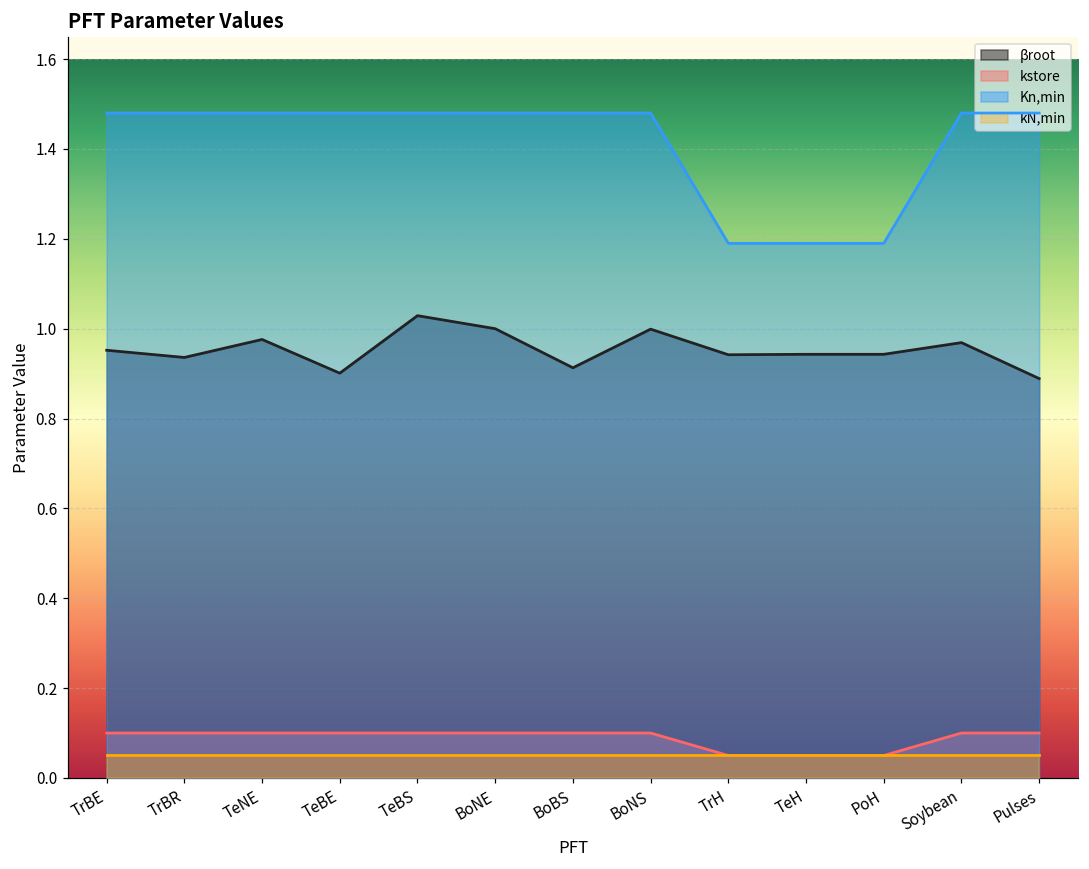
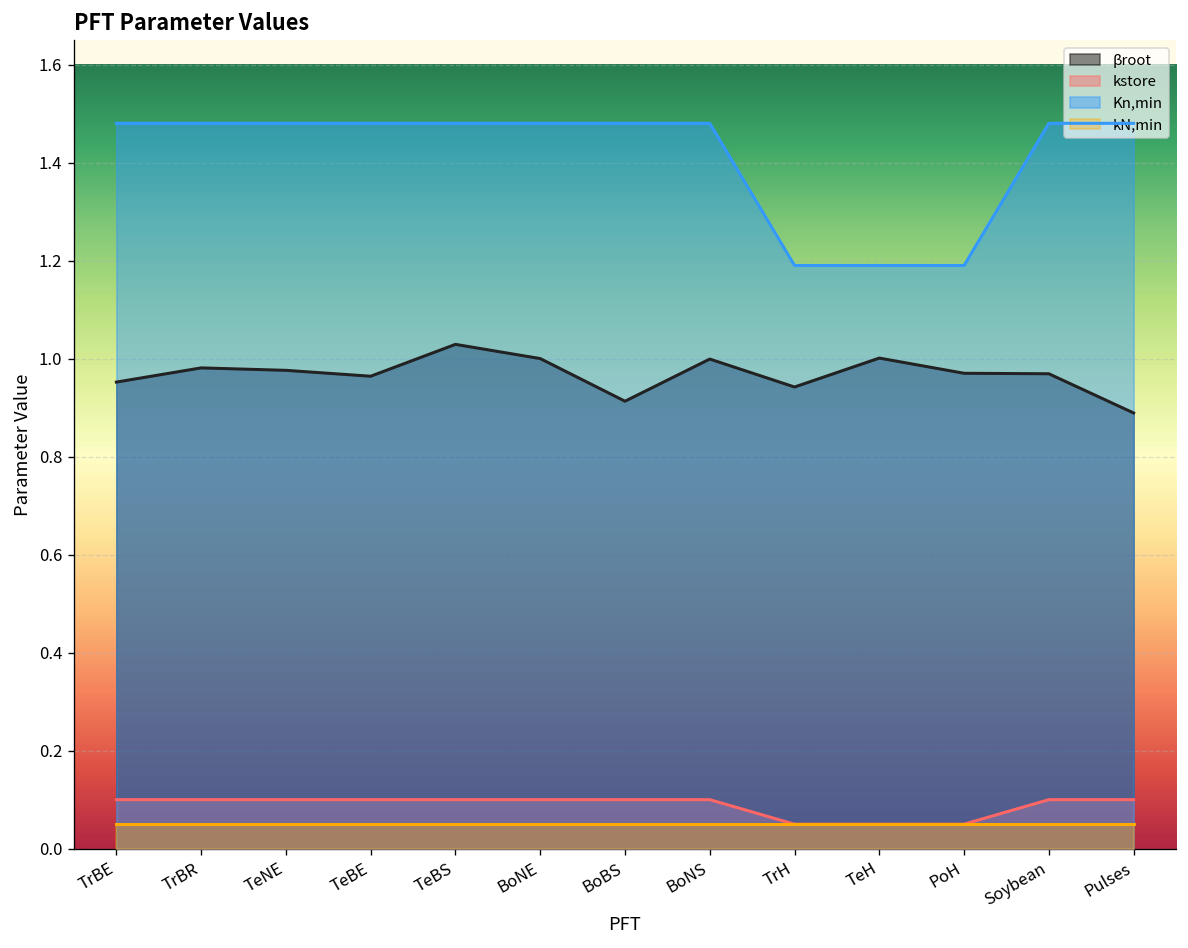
  {
    "βroot": {
      "TrBE": 0.95,
-     "TrBR": 0.94,
+     "TrBR": 0.98,
      "TeNE": 0.98,
-     "TeBE": 0.90,
+     "TeBE": 0.96,
      "TeBS": 1.03,
      "BoNE": 1.00,
      "BoBS": 0.91,
      "BoNS": 1.00,
      "TrH": 0.94,
-     "TeH": 0.94,
-     "PoH": 0.94,
+     "TeH": 1.00,
+     "PoH": 0.97,
      "Soybean": 0.97,
      "Pulses": 0.89
    },
    "kstore": {
      "TrBE": 0.10,
      "TrBR": 0.10,
      "TeNE": 0.10,
      "TeBE": 0.10,
      "TeBS": 0.10,
      "BoNE": 0.10,
      "BoBS": 0.10,
      "BoNS": 0.10,
      "Soybean": 0.10,
      "Pulses": 0.10
    },
    "Kn,min": {
      "TrBE": 1.48,
      "TrBR": 1.48,
      "TeNE": 1.48,
      "TeBE": 1.48,
      "TeBS": 1.48,
      "BoNE": 1.48,
      "BoBS": 1.48,
      "BoNS": 1.48,
      "TrH": 1.19,
      "TeH": 1.19,
      "PoH": 1.19,
      "Soybean": 1.48
    },
    "kN,min": {
      "TrBE": 0.05,
      "TrBR": 0.05,
      "TeNE": 0.05,
      "TeBE": 0.05,
      "TeBS": 0.05,
      "BoNE": 0.05,
      "BoBS": 0.05,
      "BoNS": 0.05,
      "Soybean": 0.05,
      "Pulses": 0.05
    }
  }
